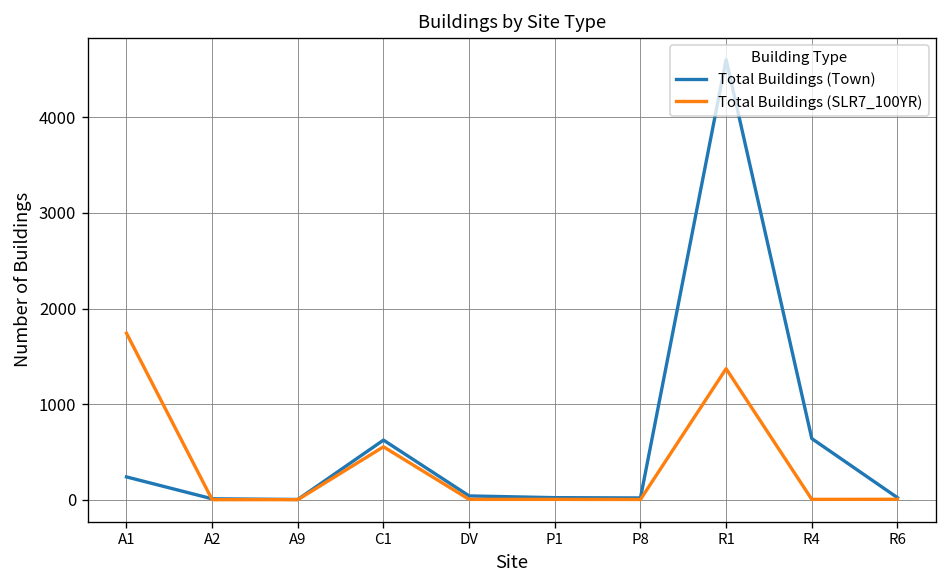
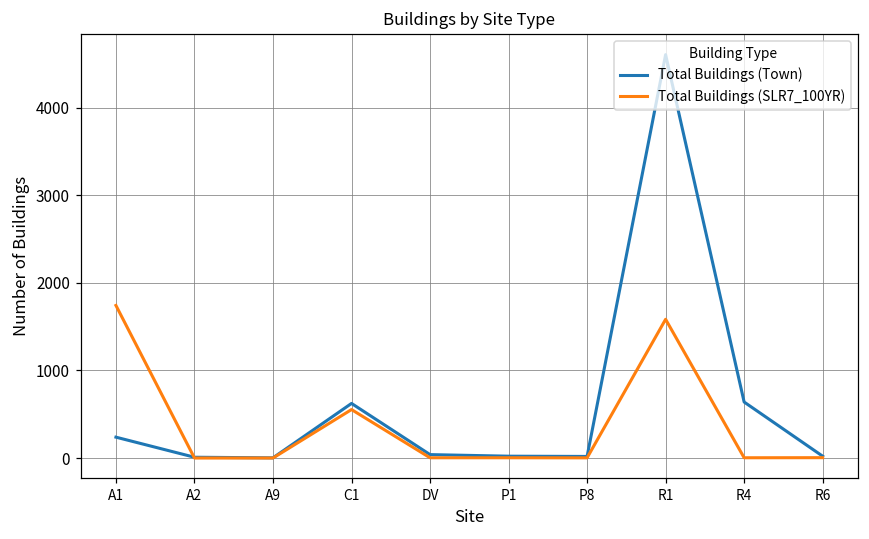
  {
    "Total Buildings (Town)": {
      "A1": 200,
      "C1": 600,
      "DV": 0,
      "R4": 600
    },
    "Total Buildings (SLR7_100YR)": {
      "A1": 1700,
      "C1": 600,
      "DV": 0,
-     "R1": 1400,
+     "R1": 1600,
      "R4": 0
    }
  }
